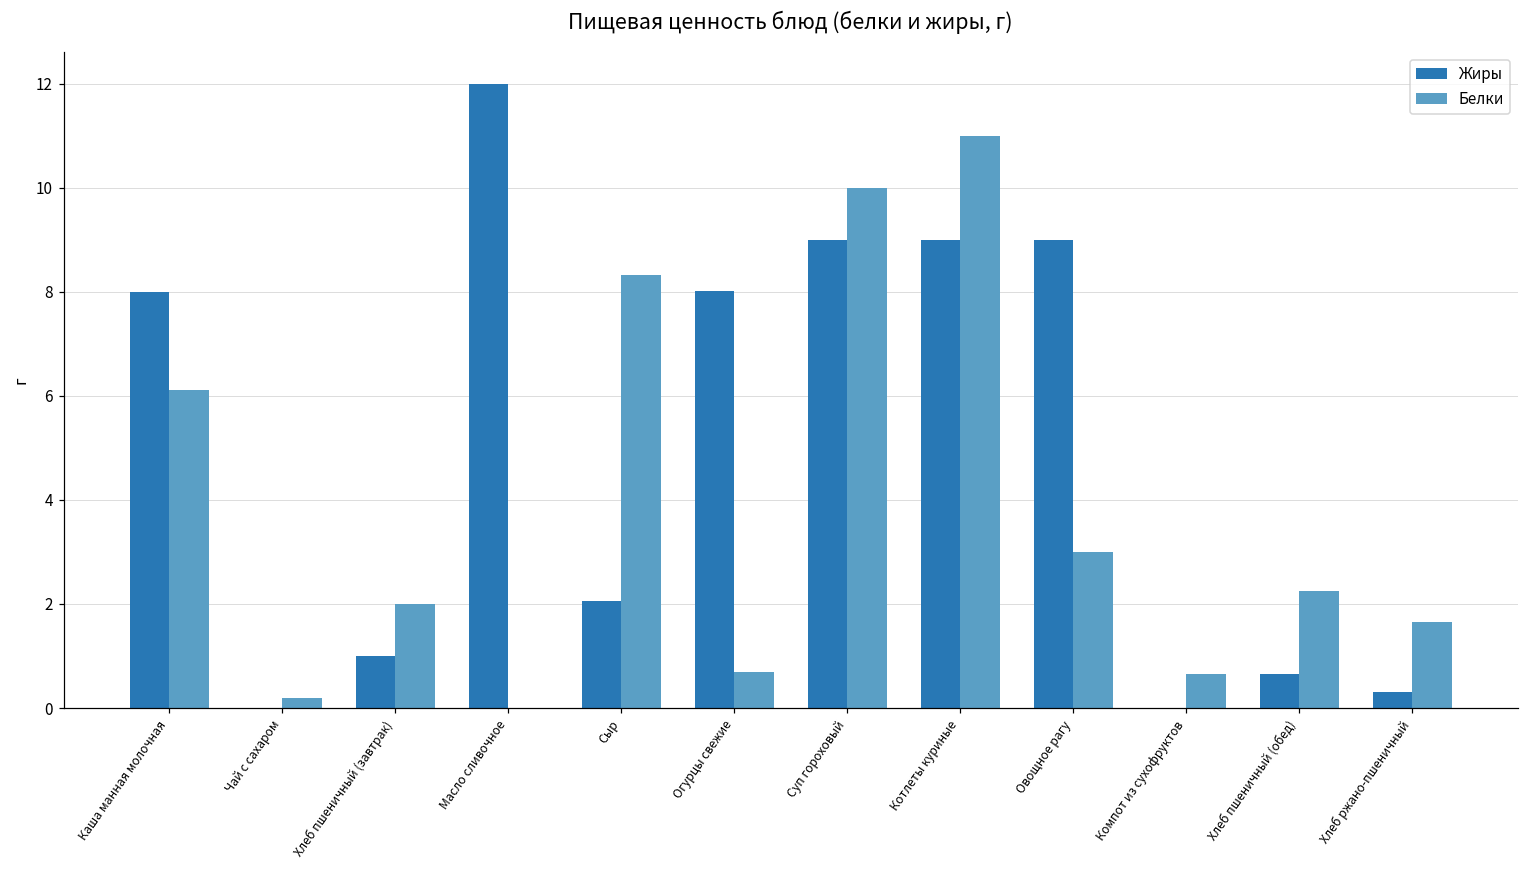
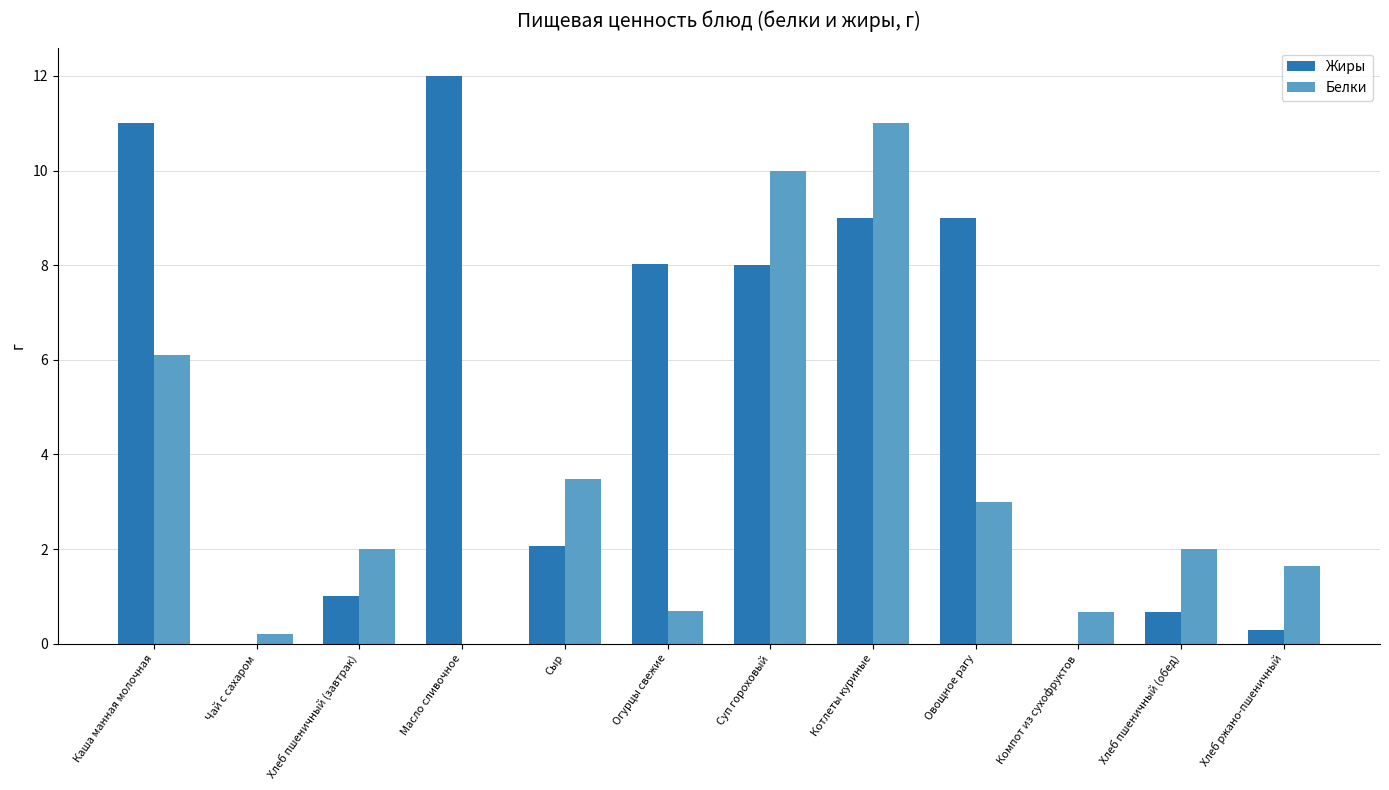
  {
    "Жиры": {
-     "Каша манная молочная": 8,
+     "Каша манная молочная": 11,
      "Чай с сахаром": 0,
      "Хлеб пшеничный (завтрак)": 1,
      "Масло сливочное": 12,
      "Сыр": 2.1,
      "Огурцы свежие": 8,
-     "Суп гороховый": 9,
+     "Суп гороховый": 8,
      "Котлеты куриные": 9,
      "Овощное рагу": 9,
      "Компот из сухофруктов": 0,
      "Хлеб пшеничный (обед)": 0.7,
      "Хлеб ржано-пшеничный": 0.3
    },
    "Белки": {
      "Каша манная молочная": 6.1,
      "Чай с сахаром": 0.2,
      "Хлеб пшеничный (завтрак)": 2.0,
      "Масло сливочное": 0.0,
-     "Сыр": 8.3,
+     "Сыр": 3.5,
      "Огурцы свежие": 0.7,
      "Суп гороховый": 10.0,
      "Котлеты куриные": 11.0,
      "Овощное рагу": 3.0,
      "Компот из сухофруктов": 0.7,
-     "Хлеб пшеничный (обед)": 2.3,
+     "Хлеб пшеничный (обед)": 2.0,
      "Хлеб ржано-пшеничный": 1.7
    }
  }
